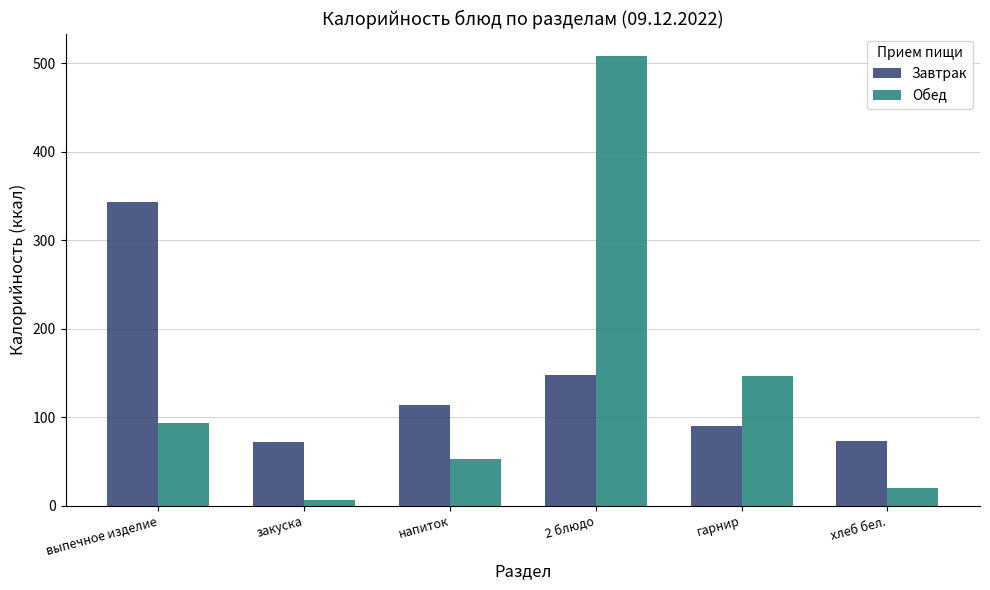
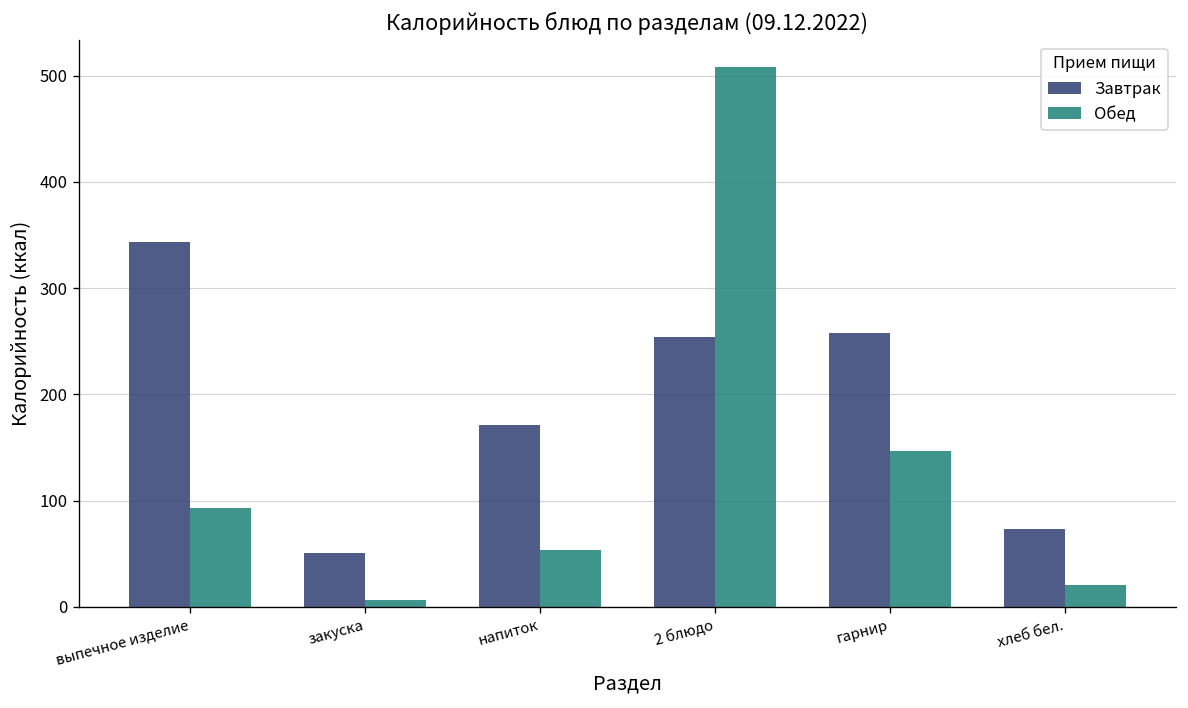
  {
    "Завтрак": {
      "выпечное изделие": 340,
-     "закуска": 70,
-     "напиток": 110,
-     "2 блюдо": 150,
-     "гарнир": 90,
+     "закуска": 50,
+     "напиток": 170,
+     "2 блюдо": 250,
+     "гарнир": 260,
      "хлеб бел.": 70
    },
    "Обед": {
      "выпечное изделие": 90,
      "закуска": 10,
      "напиток": 50,
      "2 блюдо": 510,
      "гарнир": 150,
      "хлеб бел.": 20
    }
  }
